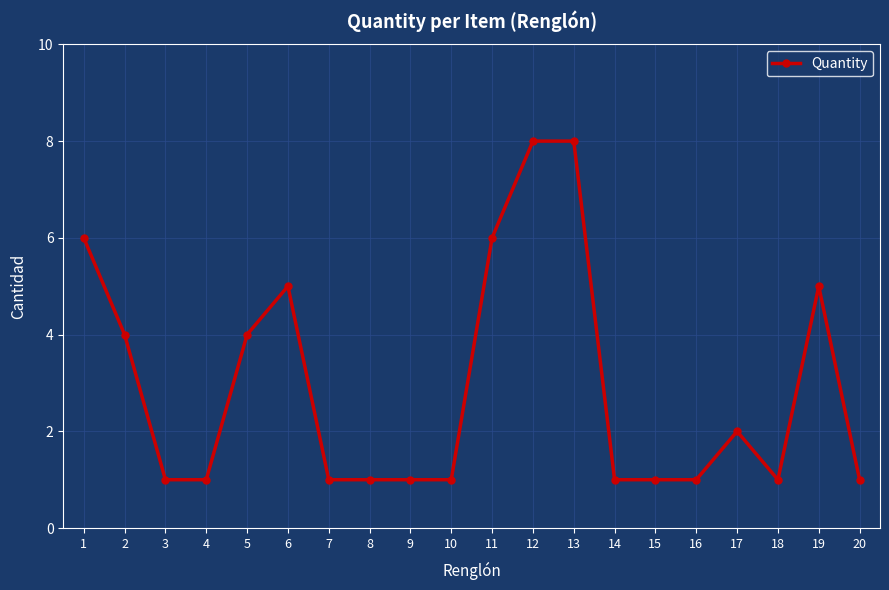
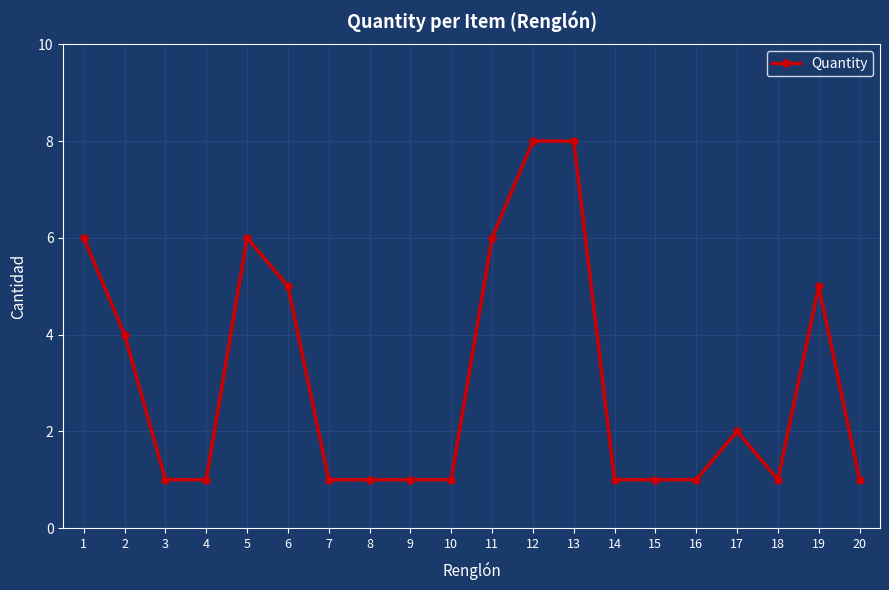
  {
    "1": 6,
    "2": 4,
    "3": 1,
    "4": 1,
-   "5": 4,
+   "5": 6,
    "6": 5,
    "7": 1,
    "8": 1,
    "9": 1,
    "10": 1,
    "11": 6,
    "12": 8,
    "13": 8,
    "14": 1,
    "15": 1,
    "16": 1,
    "17": 2,
    "18": 1,
    "19": 5,
    "20": 1
  }
